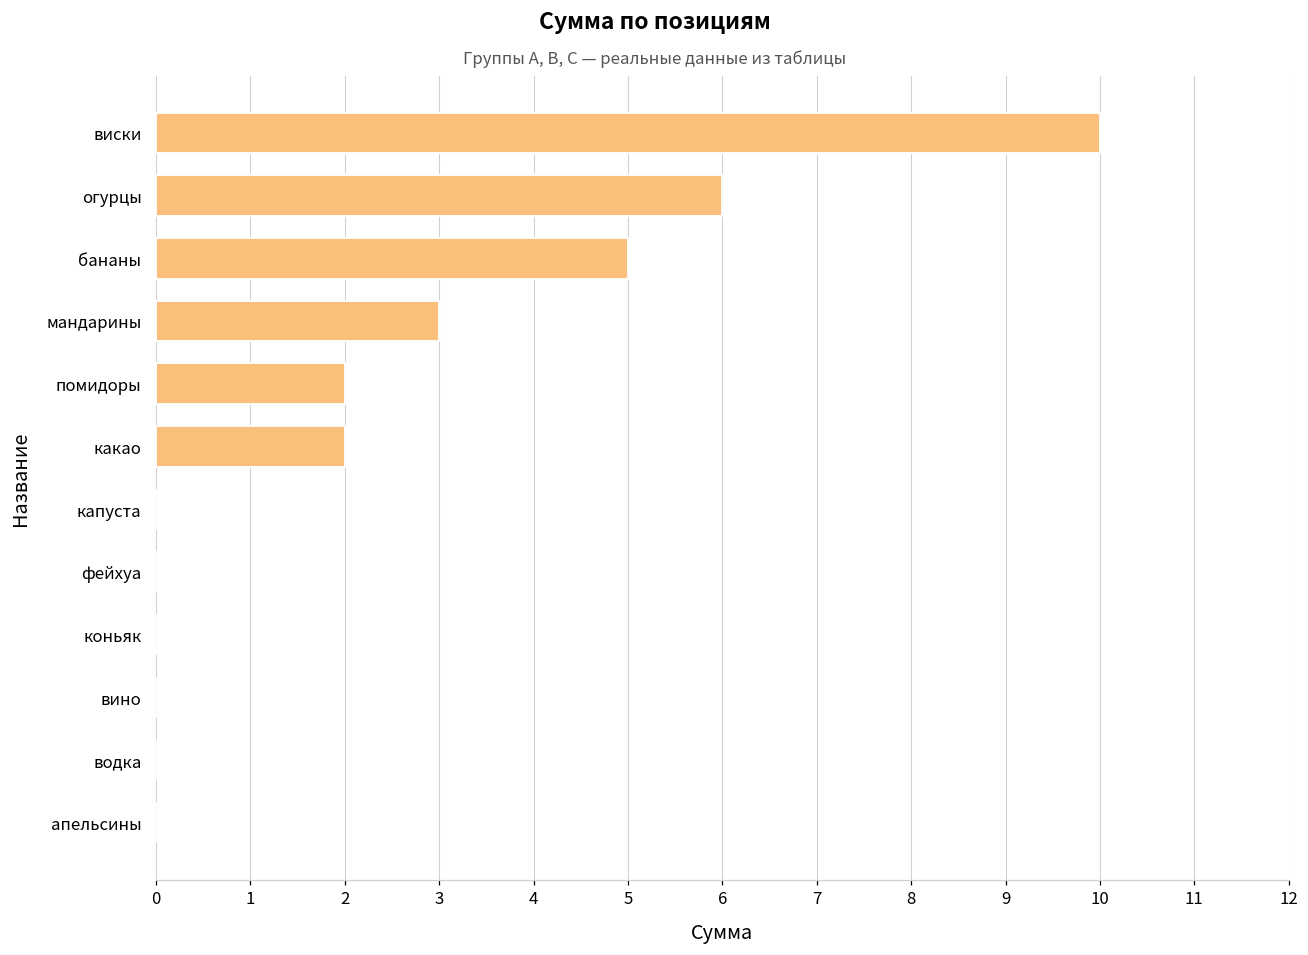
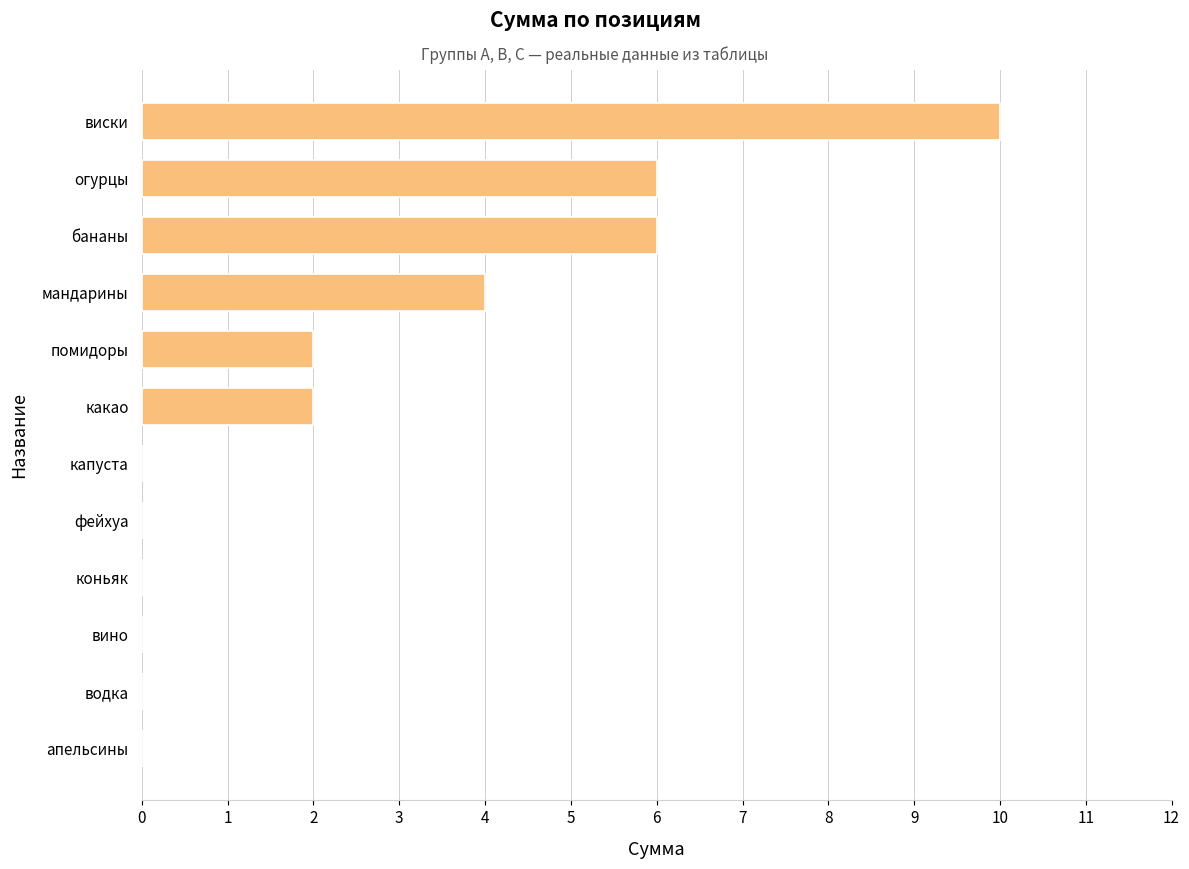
  {
    "виски": 10,
    "огурцы": 6,
-   "бананы": 5,
-   "мандарины": 3,
+   "бананы": 6,
+   "мандарины": 4,
    "помидоры": 2,
    "какао": 2,
    "капуста": 0,
    "фейхуа": 0,
    "коньяк": 0,
    "вино": 0,
    "водка": 0,
    "апельсины": 0
  }
